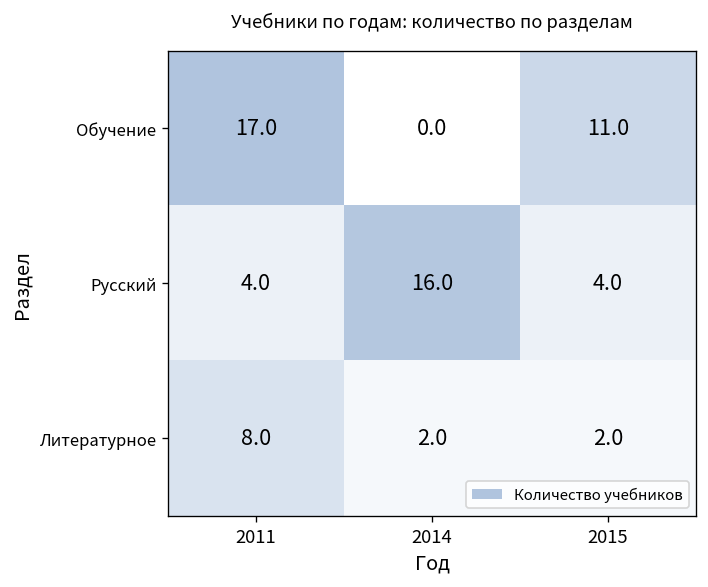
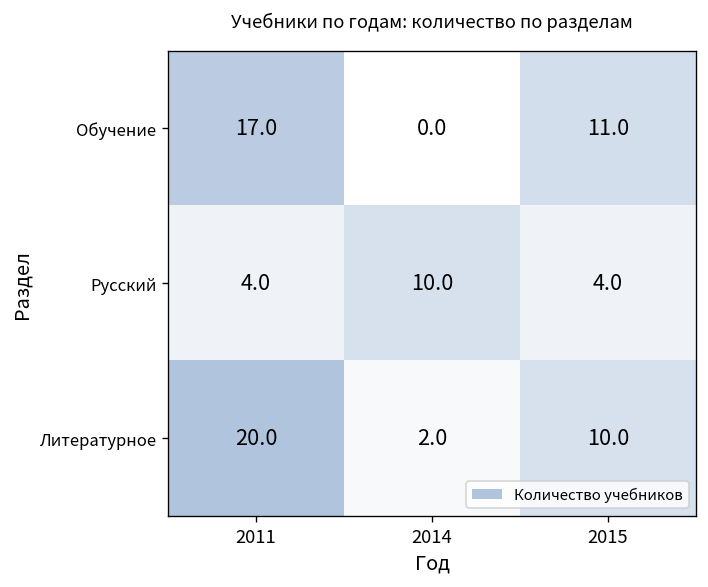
  {
    "Обучение": {
      "2011": 17.0,
      "2014": 0.0,
      "2015": 11.0
    },
    "Русский": {
      "2011": 4.0,
-     "2014": 16.0,
+     "2014": 10.0,
      "2015": 4.0
    },
    "Литературное": {
-     "2011": 8.0,
+     "2011": 20.0,
      "2014": 2.0,
-     "2015": 2.0
+     "2015": 10.0
    }
  }
